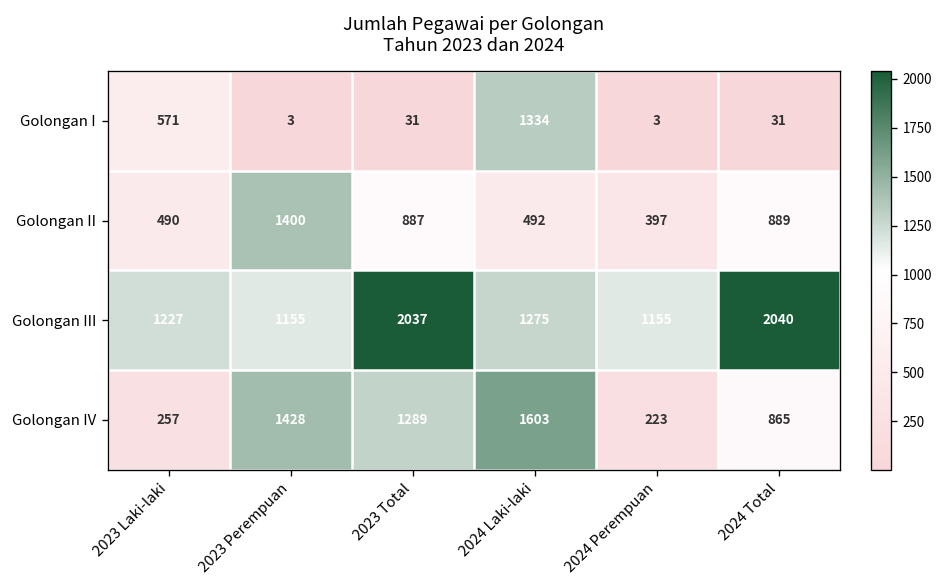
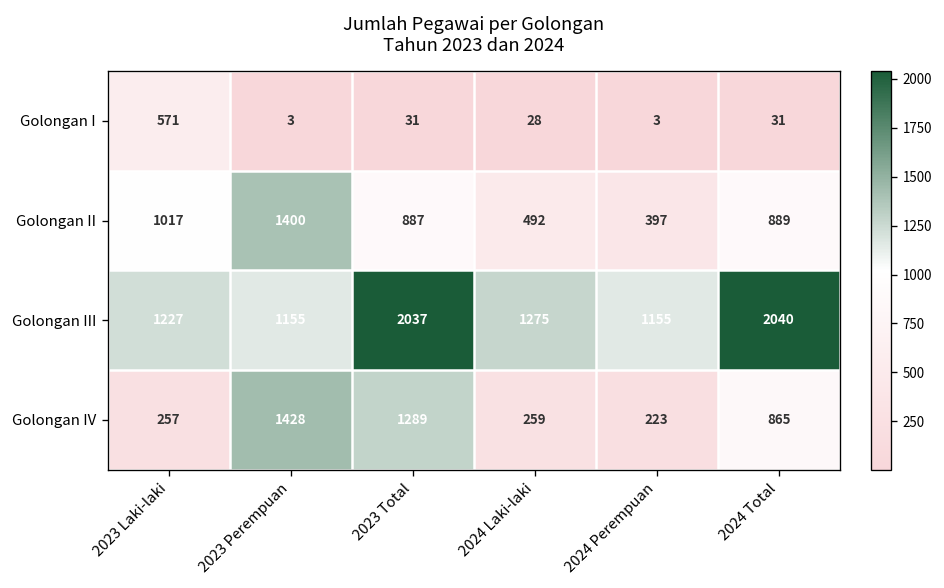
  {
    "Golongan I": {
      "2023 Laki-laki": 571,
      "2023 Perempuan": 3,
      "2023 Total": 31,
-     "2024 Laki-laki": 1334,
+     "2024 Laki-laki": 28,
      "2024 Perempuan": 3,
      "2024 Total": 31
    },
    "Golongan II": {
-     "2023 Laki-laki": 490,
+     "2023 Laki-laki": 1017,
      "2023 Perempuan": 1400,
      "2023 Total": 887,
      "2024 Laki-laki": 492,
      "2024 Perempuan": 397,
      "2024 Total": 889
    },
    "Golongan III": {
      "2023 Total": 2037,
      "2024 Laki-laki": 1275,
      "2024 Total": 2040
    },
    "Golongan IV": {
      "2023 Laki-laki": 257,
      "2023 Perempuan": 1428,
      "2023 Total": 1289,
-     "2024 Laki-laki": 1603,
+     "2024 Laki-laki": 259,
      "2024 Perempuan": 223,
      "2024 Total": 865
    }
  }
